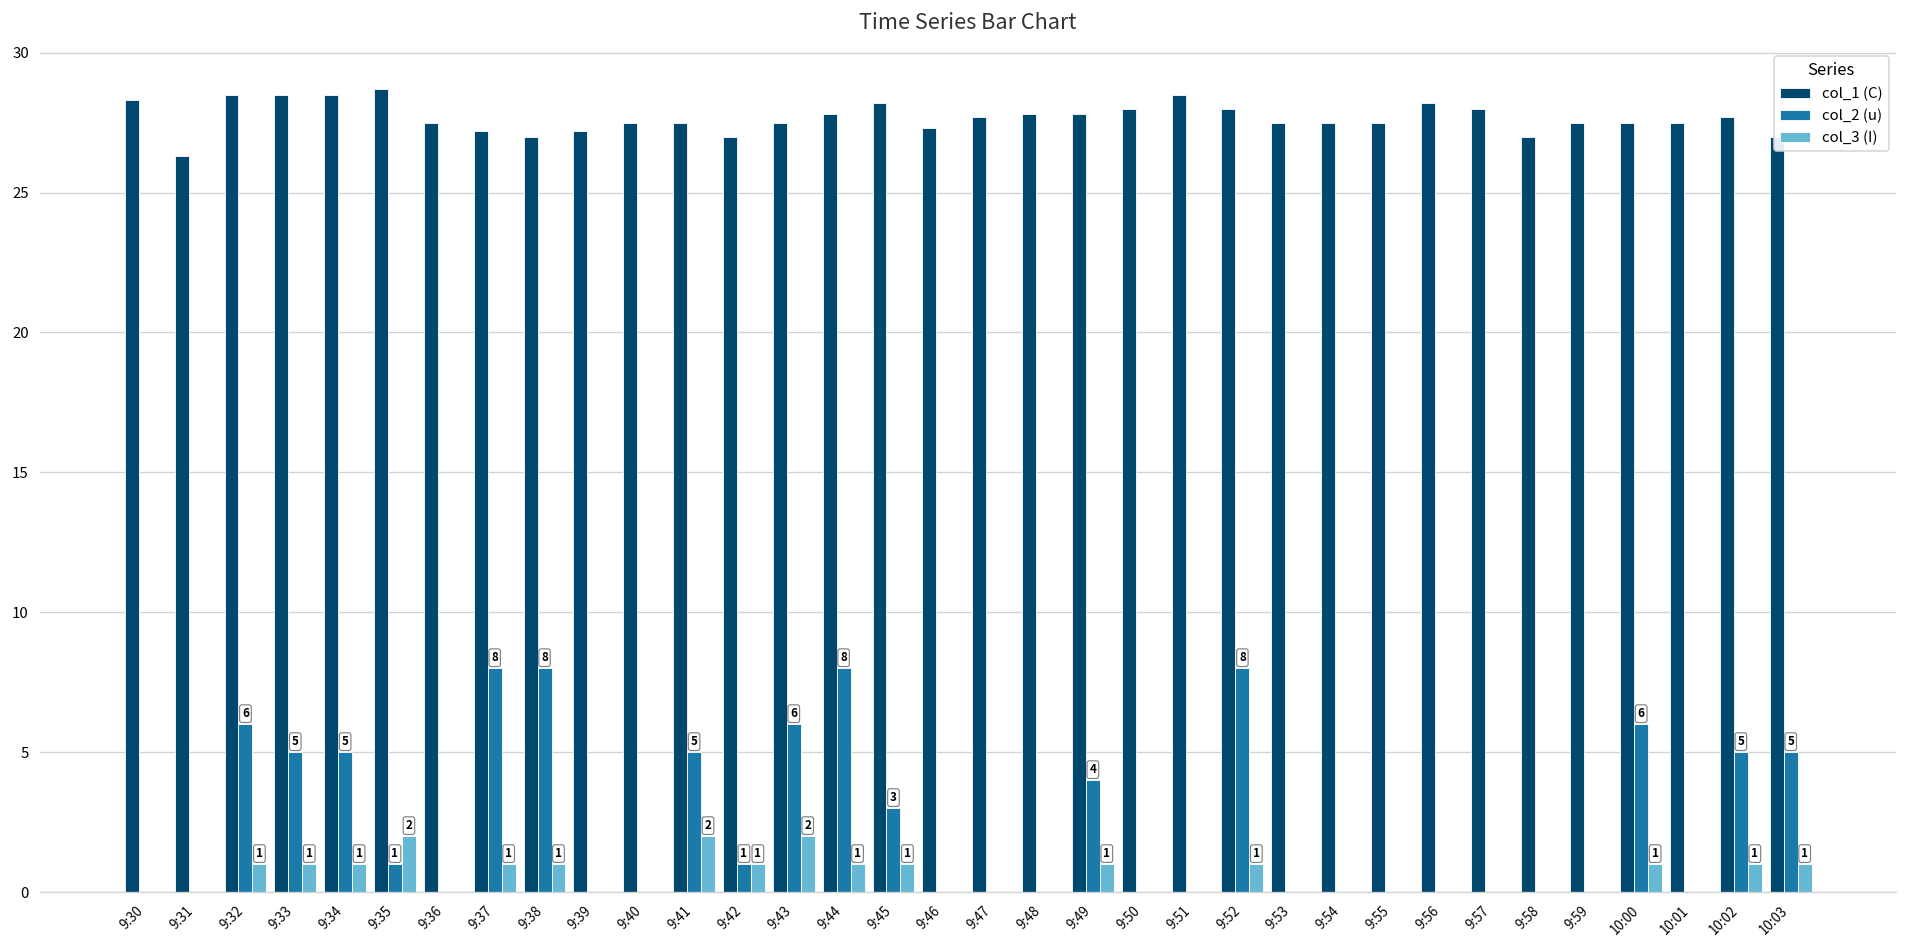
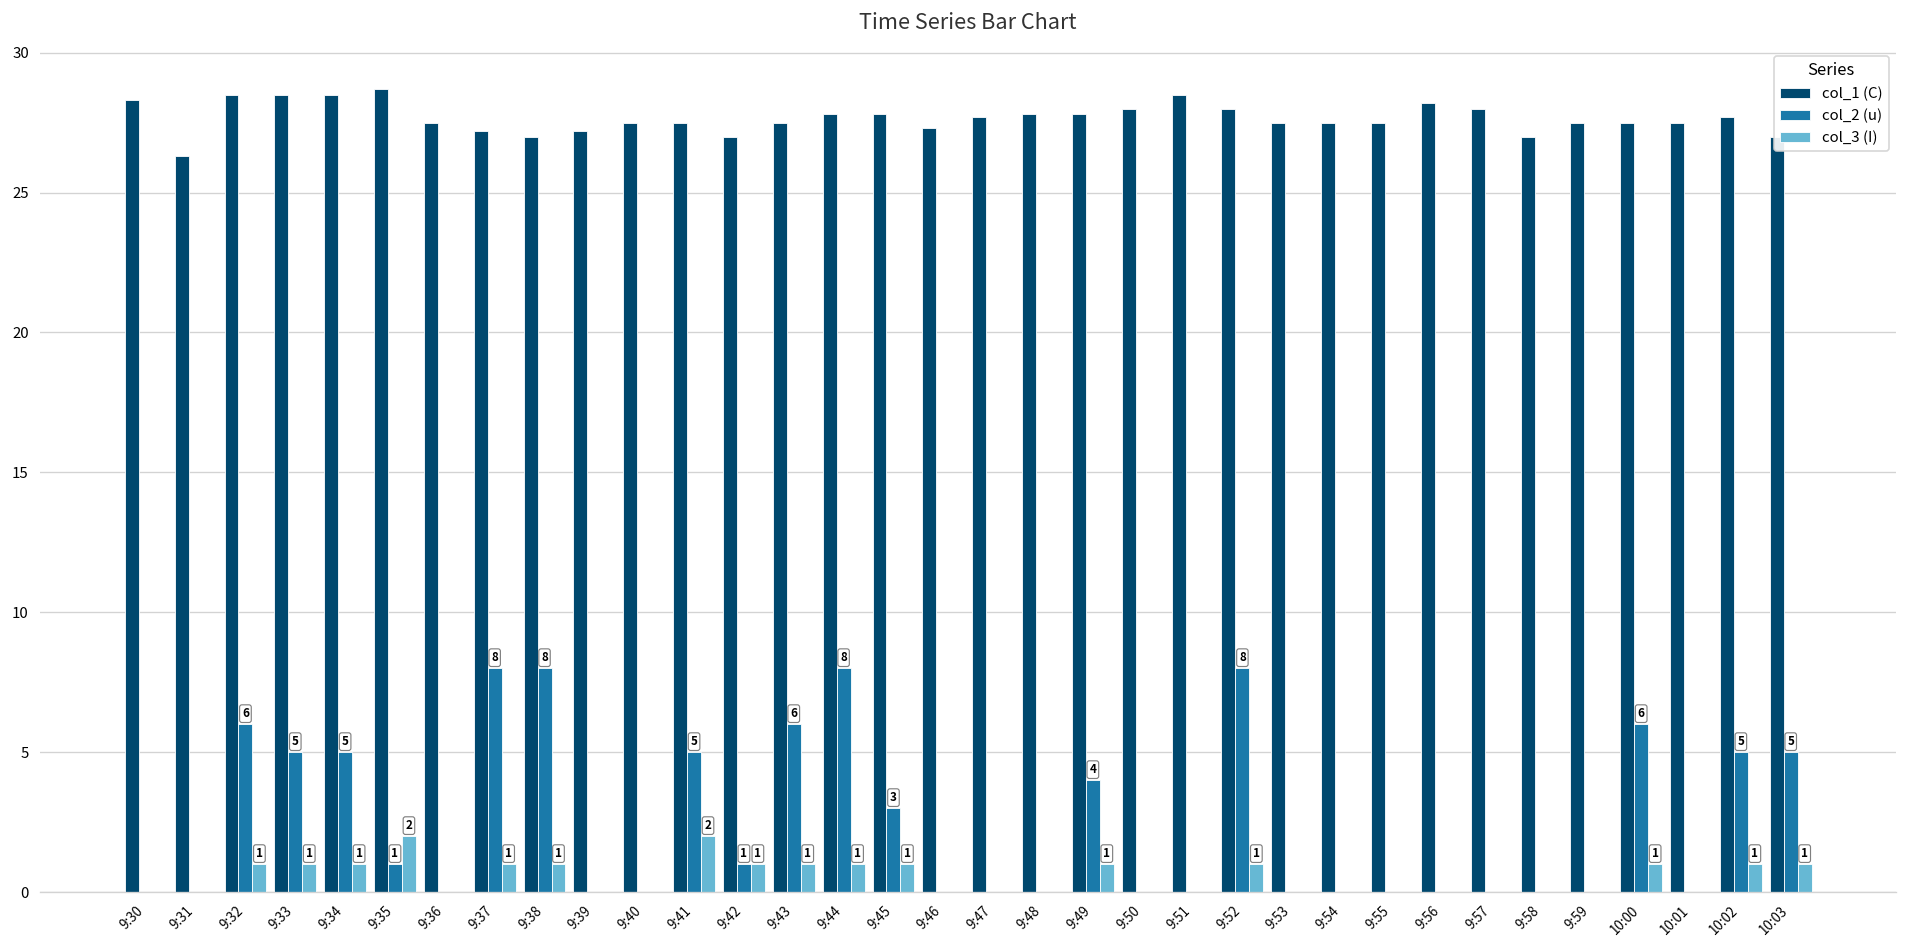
  {
    "col_1 (C)": {
      "9:30": 28.3,
      "9:31": 26.3,
      "9:32": 28.5,
      "9:33": 28.5,
      "9:34": 28.5,
      "9:35": 28.7,
      "9:36": 27.5,
      "9:37": 27.2,
      "9:38": 27.0,
      "9:39": 27.2,
      "9:40": 27.5,
      "9:41": 27.5,
      "9:42": 27.0,
      "9:43": 27.5,
      "9:44": 27.8,
-     "9:45": 28.2,
+     "9:45": 27.8,
      "9:46": 27.3,
      "9:47": 27.7,
      "9:48": 27.8,
      "9:49": 27.8,
      "9:50": 28.0,
      "9:51": 28.5,
      "9:52": 28.0,
      "9:53": 27.5,
      "9:54": 27.5,
      "9:55": 27.5,
      "9:56": 28.2,
      "9:57": 28.0,
      "9:58": 27.0,
      "9:59": 27.5,
      "10:00": 27.5,
      "10:01": 27.5,
      "10:02": 27.7
    },
    "col_2 (u)": {
      "9:30": 0.0,
      "9:31": 0.0,
      "9:36": 0.0,
      "9:39": 0.0,
      "9:40": 0.0,
      "9:46": 0.0,
      "9:47": 0.0,
      "9:48": 0.0,
      "9:50": 0.0,
      "9:51": 0.0,
      "9:53": 0.0,
      "9:54": 0.0,
      "9:55": 0.0,
      "9:56": 0.0,
      "9:57": 0.0,
      "9:58": 0.0,
      "9:59": 0.0,
      "10:01": 0.0
    },
    "col_3 (I)": {
-     "9:43": 2
+     "9:43": 1
    }
  }
